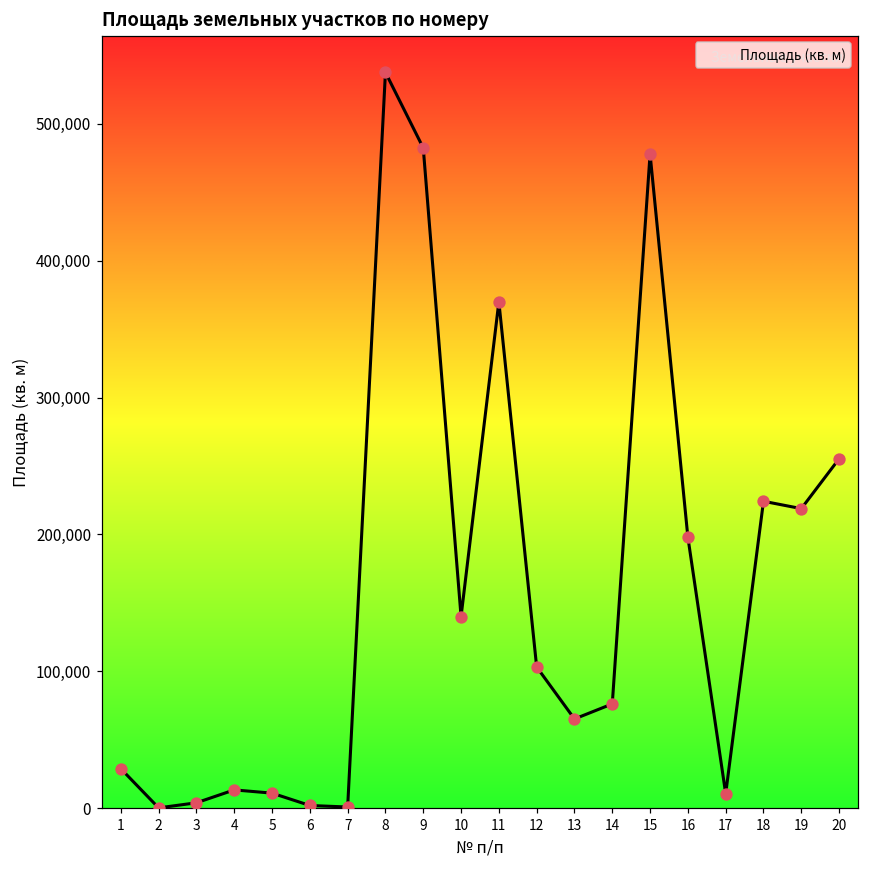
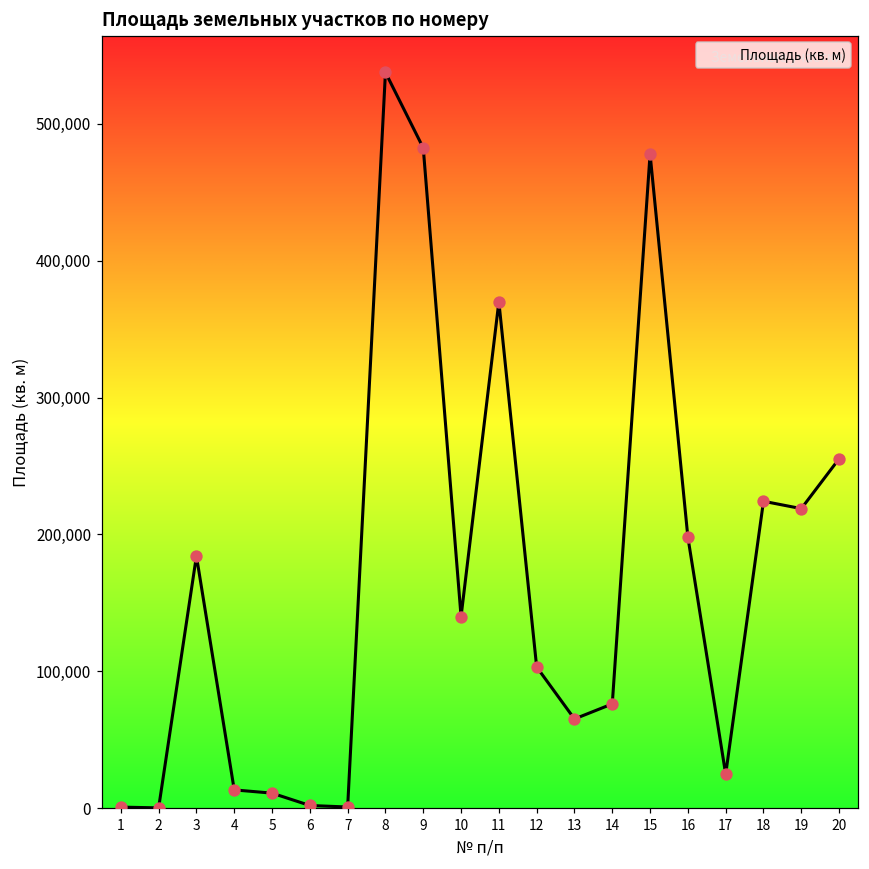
  {
-   "1": "29,000",
+   "1": "1,000",
    "2": "0",
-   "3": "4,000",
+   "3": "184,000",
    "4": "13,000",
    "5": "11,000",
    "6": "2,000",
    "7": "1,000",
    "8": "538,000",
    "9": "482,000",
    "10": "140,000",
    "11": "370,000",
    "12": "103,000",
    "13": "65,000",
    "14": "76,000",
    "15": "478,000",
    "16": "198,000",
-   "17": "11,000",
+   "17": "25,000",
    "18": "224,000",
    "19": "219,000",
    "20": "255,000"
  }
